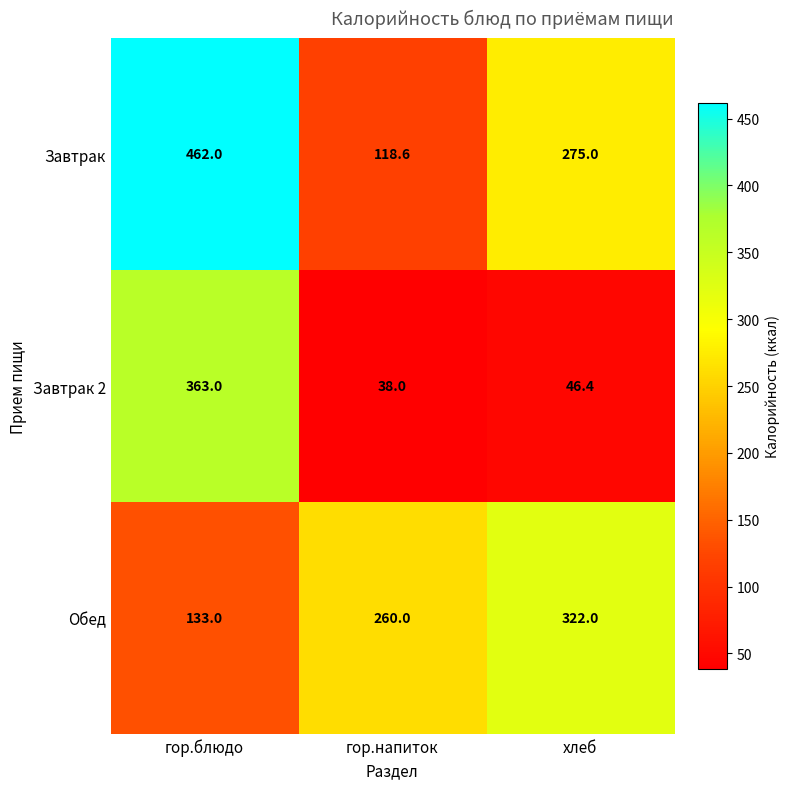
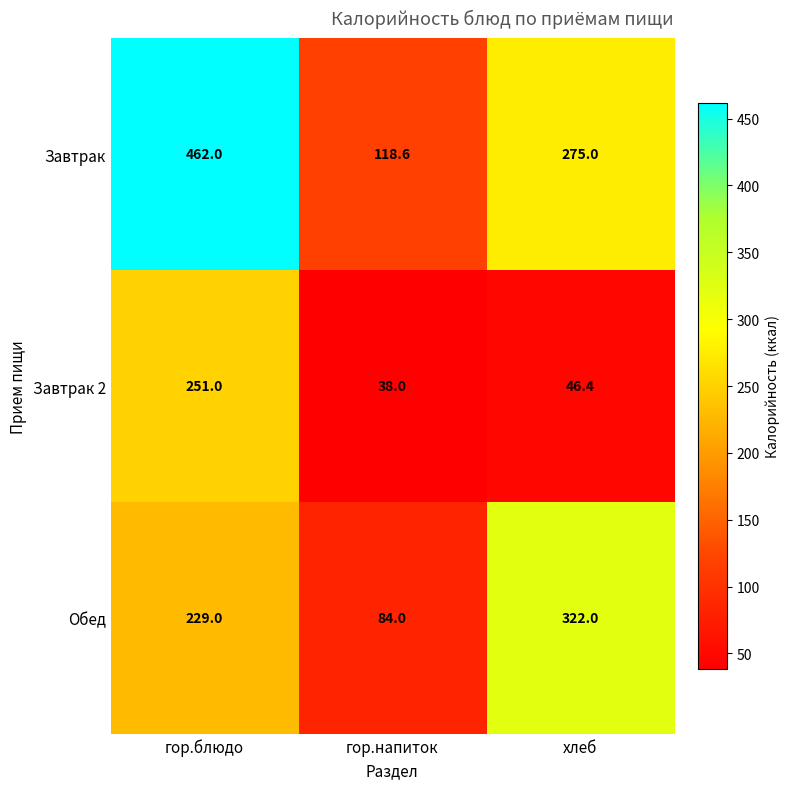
  {
    "Завтрак": {
      "гор.блюдо": 462.0,
      "гор.напиток": 118.6,
      "хлеб": 275.0
    },
    "Завтрак 2": {
-     "гор.блюдо": 363.0,
+     "гор.блюдо": 251.0,
      "гор.напиток": 38.0,
      "хлеб": 46.4
    },
    "Обед": {
-     "гор.блюдо": 133.0,
-     "гор.напиток": 260.0,
+     "гор.блюдо": 229.0,
+     "гор.напиток": 84.0,
      "хлеб": 322.0
    }
  }
